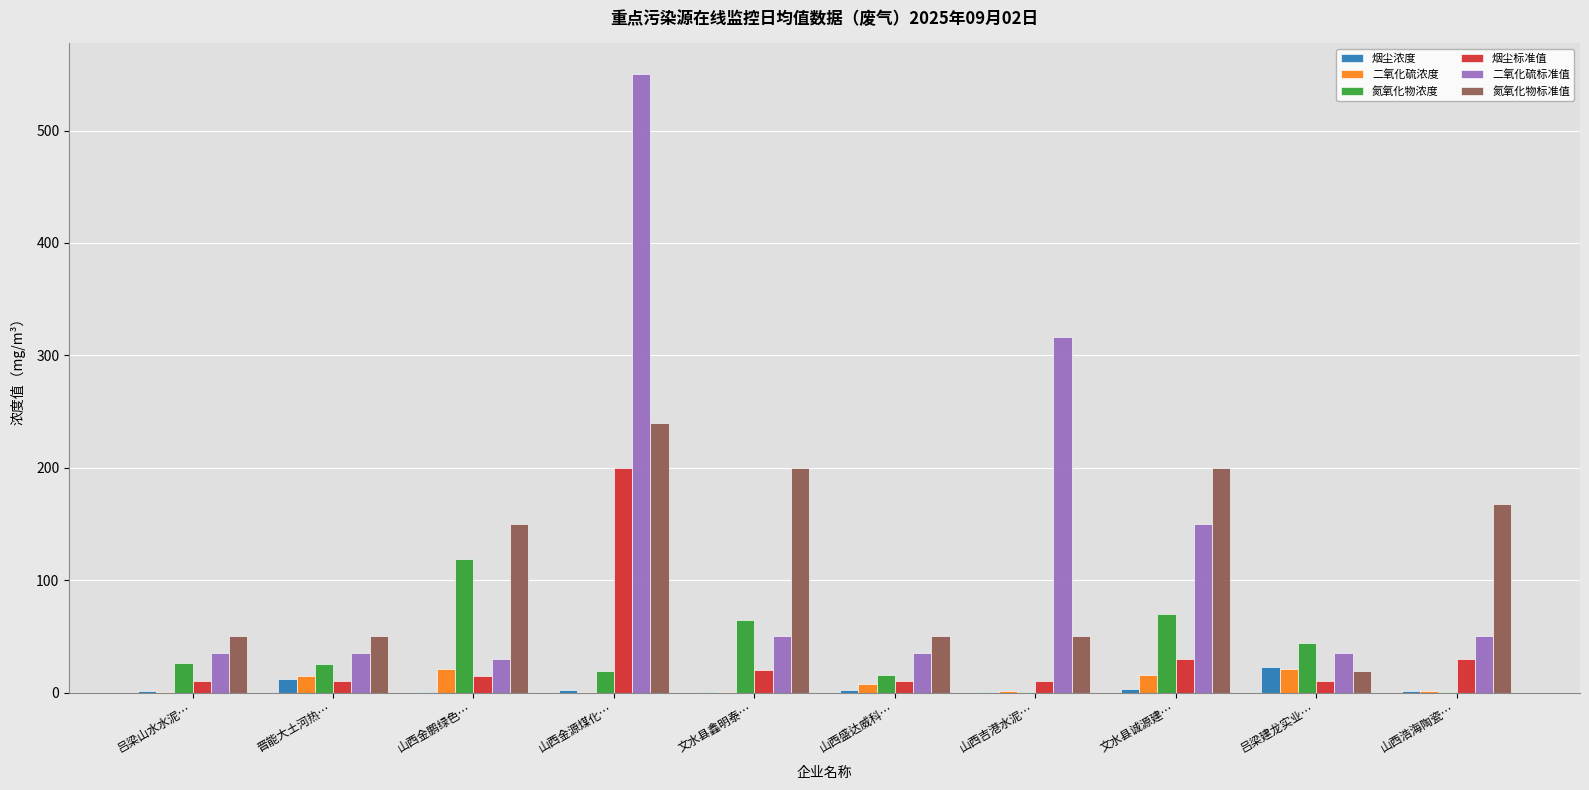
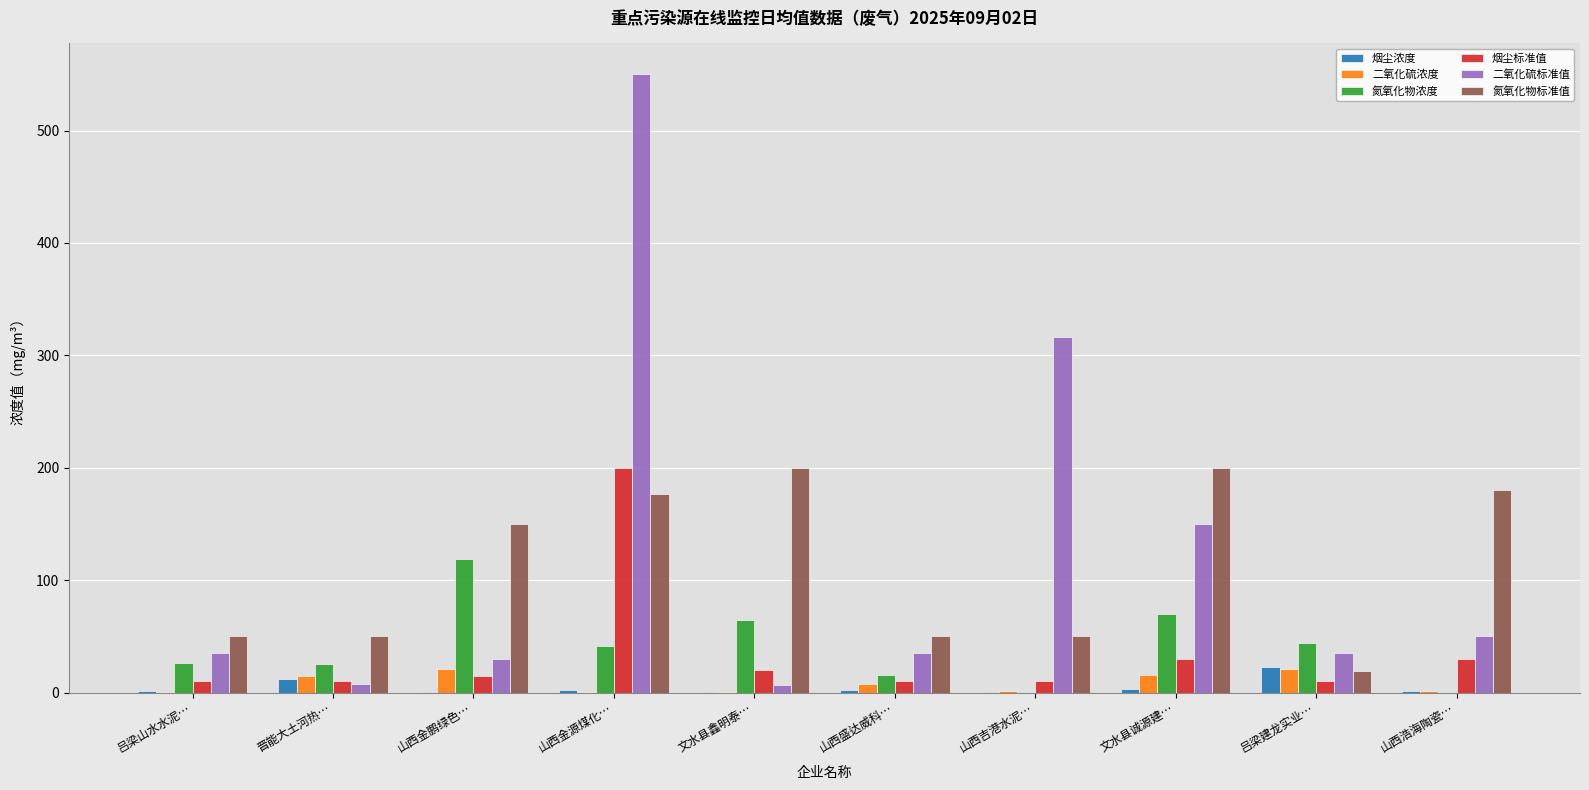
  {
    "烟尘浓度": {
      "晋能大土河热…": 12,
      "文水县诚源建…": 3,
      "吕梁建龙实业…": 23
    },
    "二氧化硫浓度": {
      "晋能大土河热…": 14,
      "山西金鹏绿色…": 21,
      "山西盛达威科…": 7,
      "文水县诚源建…": 16,
      "吕梁建龙实业…": 21
    },
    "氮氧化物浓度": {
      "吕梁山水水泥…": 27,
      "晋能大土河热…": 25,
      "山西金鹏绿色…": 119,
-     "山西金源煤化…": 19,
+     "山西金源煤化…": 41,
      "文水县鑫明泰…": 65,
      "山西盛达威科…": 15,
      "文水县诚源建…": 70,
      "吕梁建龙实业…": 44
    },
    "烟尘标准值": {
      "吕梁山水水泥…": 10,
      "晋能大土河热…": 10,
      "山西金鹏绿色…": 15,
      "山西金源煤化…": 200,
      "文水县鑫明泰…": 20,
      "山西盛达威科…": 10,
      "山西吉港水泥…": 10,
      "文水县诚源建…": 30,
      "吕梁建龙实业…": 10,
      "山西浩海陶瓷…": 30
    },
    "二氧化硫标准值": {
      "吕梁山水水泥…": 35,
-     "晋能大土河热…": 35,
+     "晋能大土河热…": 8,
      "山西金鹏绿色…": 30,
      "山西金源煤化…": 550,
-     "文水县鑫明泰…": 50,
+     "文水县鑫明泰…": 7,
      "山西盛达威科…": 35,
      "山西吉港水泥…": 316,
      "文水县诚源建…": 150,
      "吕梁建龙实业…": 35,
      "山西浩海陶瓷…": 50
    },
    "氮氧化物标准值": {
      "吕梁山水水泥…": 50,
      "晋能大土河热…": 50,
      "山西金鹏绿色…": 150,
-     "山西金源煤化…": 240,
+     "山西金源煤化…": 177,
      "文水县鑫明泰…": 200,
      "山西盛达威科…": 50,
      "山西吉港水泥…": 50,
      "文水县诚源建…": 200,
      "吕梁建龙实业…": 19,
-     "山西浩海陶瓷…": 168
+     "山西浩海陶瓷…": 180
    }
  }
